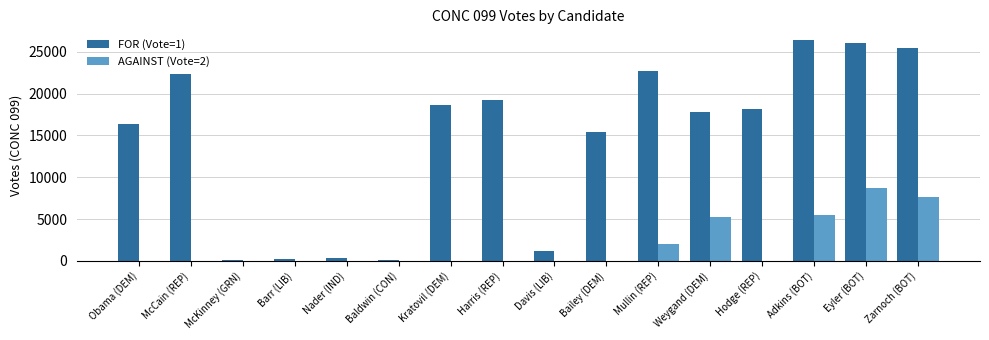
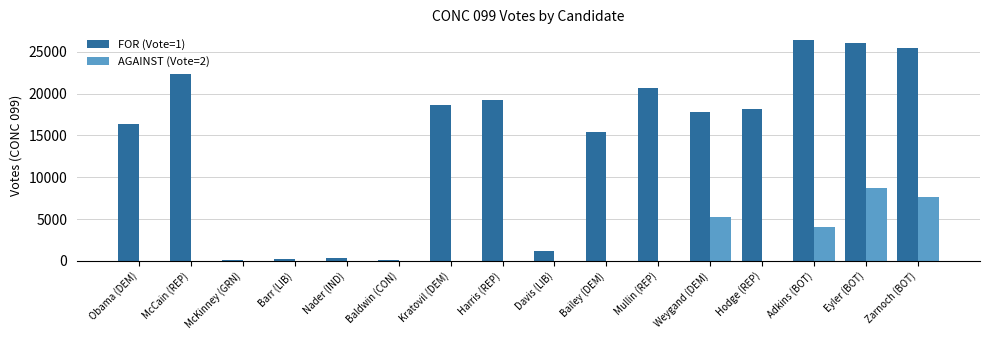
  {
    "FOR (Vote=1)": {
      "Obama (DEM)": 16000,
      "McCain (REP)": 22000,
      "Nader (IND)": 0,
      "Kratovil (DEM)": 19000,
      "Harris (REP)": 19000,
      "Davis (LIB)": 1000,
      "Bailey (DEM)": 15000,
-     "Mullin (REP)": 23000,
+     "Mullin (REP)": 21000,
      "Weygand (DEM)": 18000,
      "Hodge (REP)": 18000,
      "Adkins (BOT)": 26000,
      "Eyler (BOT)": 26000,
      "Zarnoch (BOT)": 25000
    },
    "AGAINST (Vote=2)": {
      "Obama (DEM)": 0,
      "McCain (REP)": 0,
      "McKinney (GRN)": 0,
      "Barr (LIB)": 0,
      "Nader (IND)": 0,
      "Baldwin (CON)": 0,
      "Kratovil (DEM)": 0,
      "Harris (REP)": 0,
      "Davis (LIB)": 0,
      "Bailey (DEM)": 0,
-     "Mullin (REP)": 2000,
+     "Mullin (REP)": 0,
      "Weygand (DEM)": 5000,
      "Hodge (REP)": 0,
-     "Adkins (BOT)": 5000,
+     "Adkins (BOT)": 4000,
      "Eyler (BOT)": 9000,
      "Zarnoch (BOT)": 8000
    }
  }
